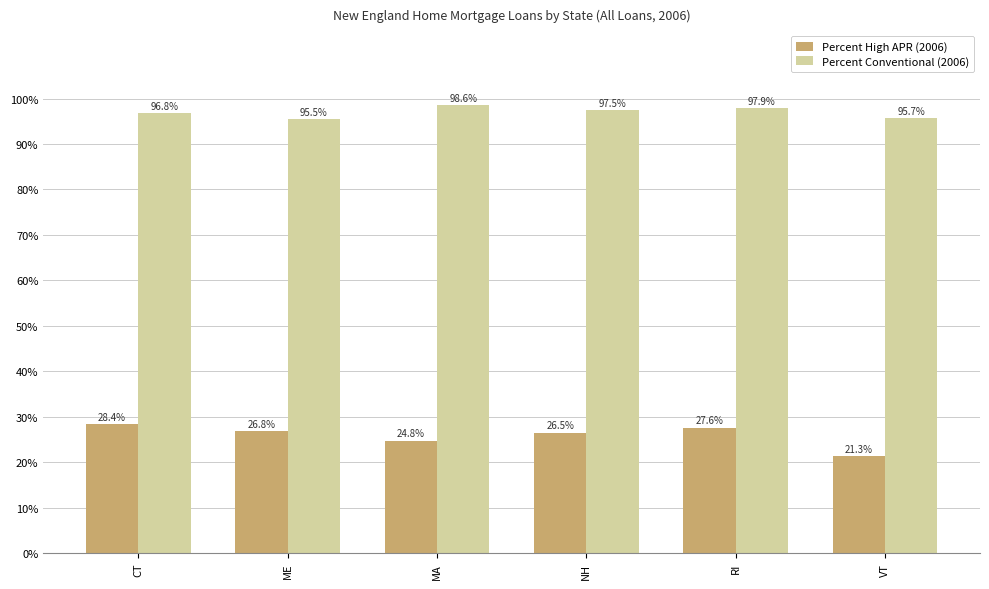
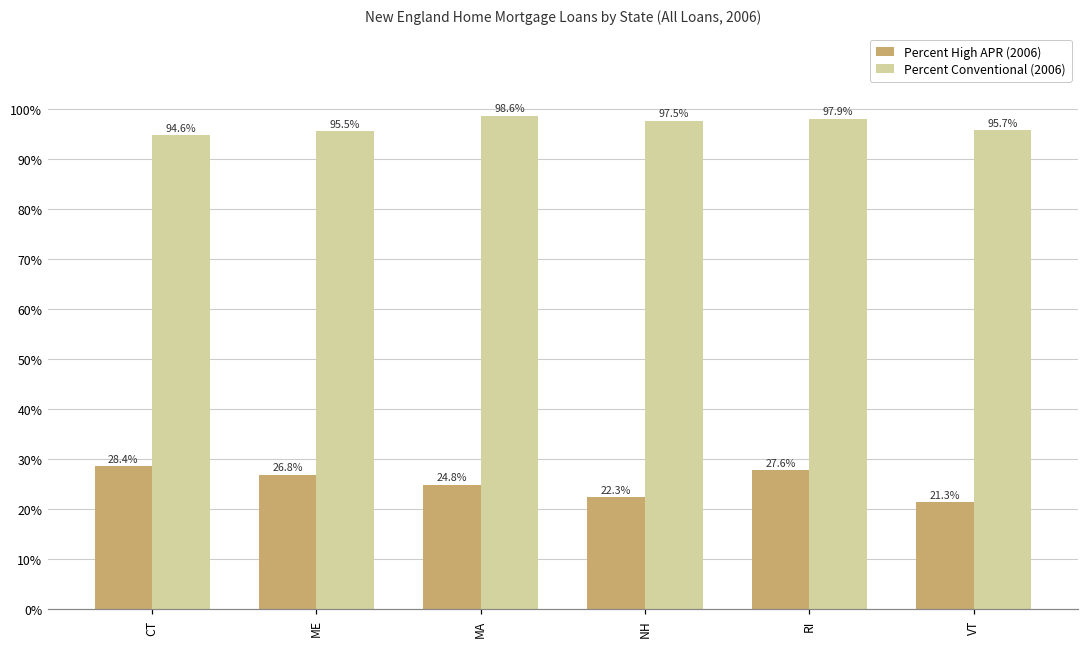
  {
    "Percent High APR (2006)": {
      "CT": "28.4%",
      "ME": "26.8%",
      "MA": "24.8%",
-     "NH": "26.5%",
+     "NH": "22.3%",
      "RI": "27.6%",
      "VT": "21.3%"
    },
    "Percent Conventional (2006)": {
-     "CT": "96.8%",
+     "CT": "94.6%",
      "ME": "95.5%",
      "MA": "98.6%",
      "NH": "97.5%",
      "RI": "97.9%",
      "VT": "95.7%"
    }
  }
